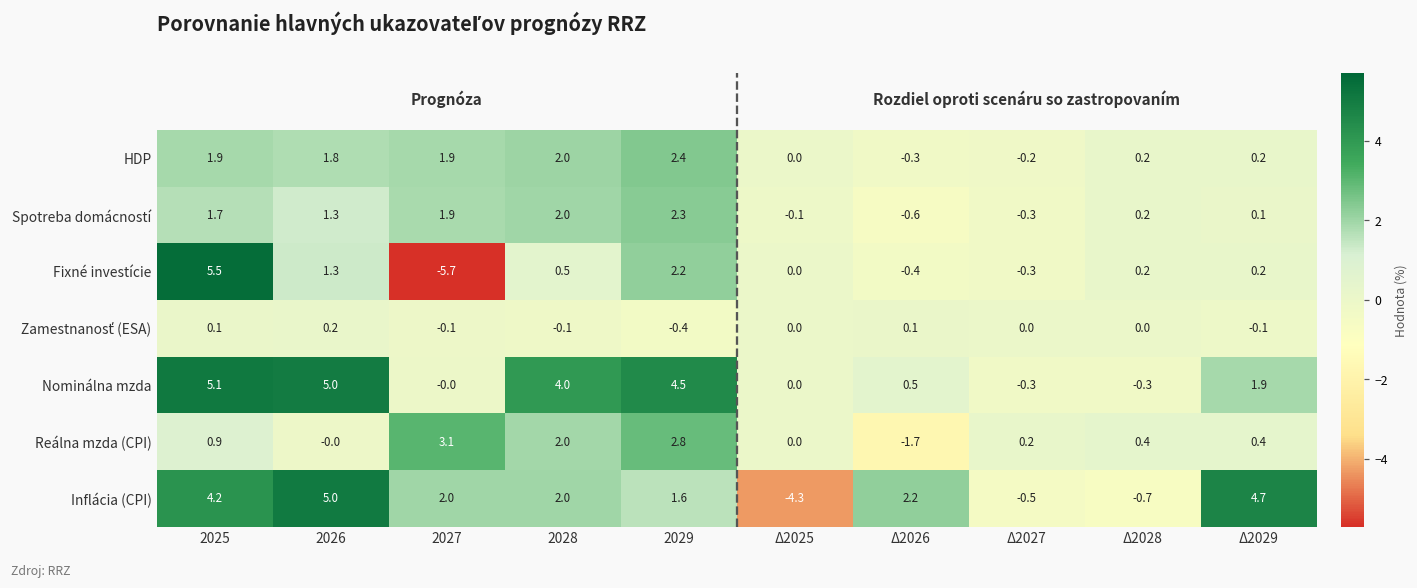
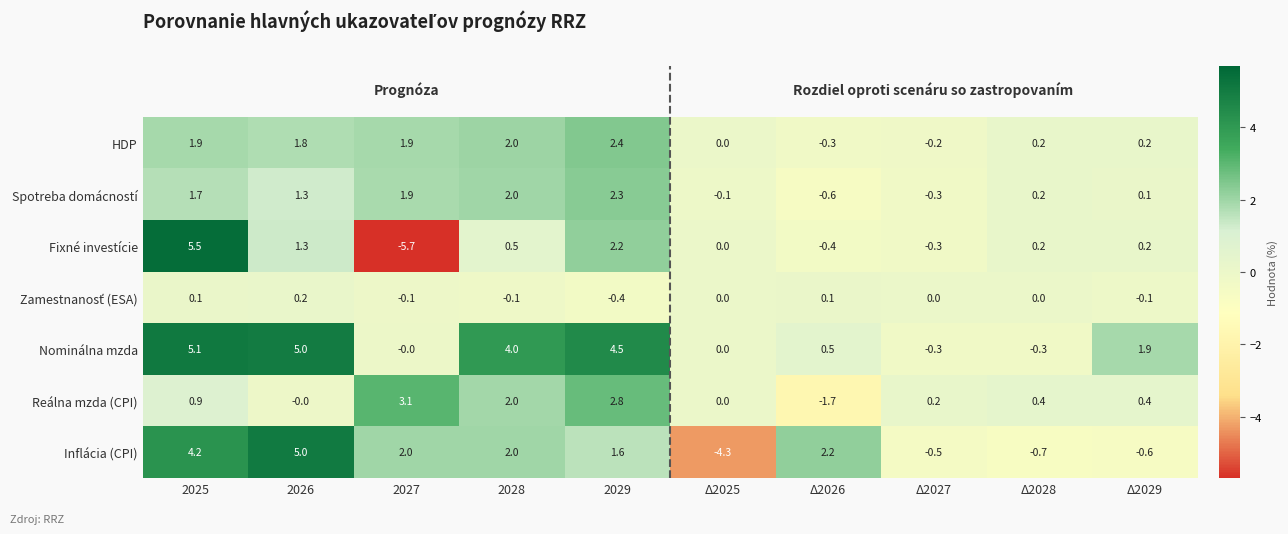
  {
    "HDP": {
      "2025": 1.9,
      "2026": 1.8,
      "2027": 1.9,
      "2028": 2.0,
      "2029": 2.4,
      "Δ2025": 0.0,
      "Δ2026": -0.3,
      "Δ2027": -0.2,
      "Δ2028": 0.2,
      "Δ2029": 0.2
    },
    "Spotreba domácností": {
      "2025": 1.7,
      "2026": 1.3,
      "2027": 1.9,
      "2028": 2.0,
      "2029": 2.3,
      "Δ2025": -0.1,
      "Δ2026": -0.6,
      "Δ2027": -0.3,
      "Δ2028": 0.2,
      "Δ2029": 0.1
    },
    "Fixné investície": {
      "2025": 5.5,
      "2026": 1.3,
      "2027": -5.7,
      "2028": 0.5,
      "2029": 2.2,
      "Δ2025": 0.0,
      "Δ2026": -0.4,
      "Δ2027": -0.3,
      "Δ2028": 0.2,
      "Δ2029": 0.2
    },
    "Zamestnanosť (ESA)": {
      "2025": 0.1,
      "2026": 0.2,
      "2027": -0.1,
      "2028": -0.1,
      "2029": -0.4,
      "Δ2025": 0.0,
      "Δ2026": 0.1,
      "Δ2027": 0.0,
      "Δ2028": 0.0,
      "Δ2029": -0.1
    },
    "Nominálna mzda": {
      "2025": 5.1,
      "2026": 5.0,
      "2027": -0.0,
      "2028": 4.0,
      "2029": 4.5,
      "Δ2025": 0.0,
      "Δ2026": 0.5,
      "Δ2027": -0.3,
      "Δ2028": -0.3,
      "Δ2029": 1.9
    },
    "Reálna mzda (CPI)": {
      "2025": 0.9,
      "2026": -0.0,
      "2027": 3.1,
      "2028": 2.0,
      "2029": 2.8,
      "Δ2025": 0.0,
      "Δ2026": -1.7,
      "Δ2027": 0.2,
      "Δ2028": 0.4,
      "Δ2029": 0.4
    },
    "Inflácia (CPI)": {
      "2025": 4.2,
      "2026": 5.0,
      "2027": 2.0,
      "2028": 2.0,
      "2029": 1.6,
      "Δ2025": -4.3,
      "Δ2026": 2.2,
      "Δ2027": -0.5,
      "Δ2028": -0.7,
-     "Δ2029": 4.7
+     "Δ2029": -0.6
    }
  }
